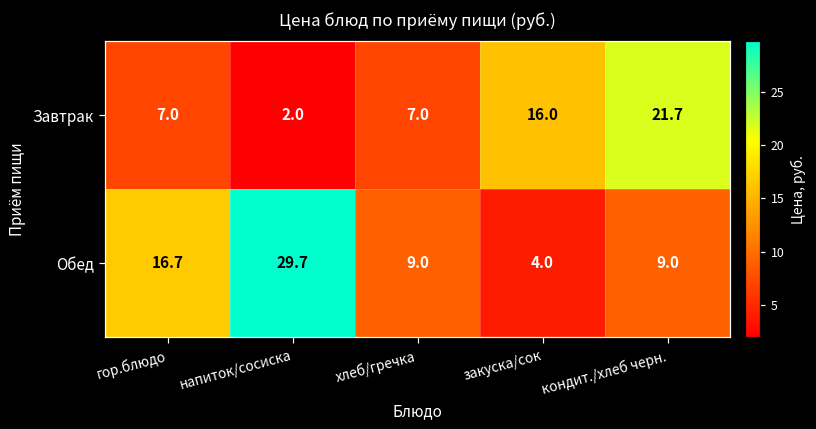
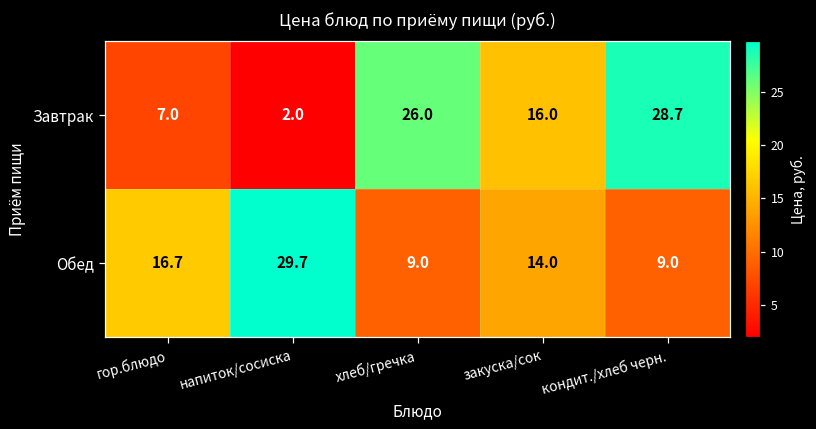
  {
    "Завтрак": {
      "гор.блюдо": 7.0,
      "напиток/сосиска": 2.0,
-     "хлеб/гречка": 7.0,
+     "хлеб/гречка": 26.0,
      "закуска/сок": 16.0,
-     "кондит./хлеб черн.": 21.7
+     "кондит./хлеб черн.": 28.7
    },
    "Обед": {
      "гор.блюдо": 16.7,
      "напиток/сосиска": 29.7,
      "хлеб/гречка": 9.0,
-     "закуска/сок": 4.0,
+     "закуска/сок": 14.0,
      "кондит./хлеб черн.": 9.0
    }
  }
